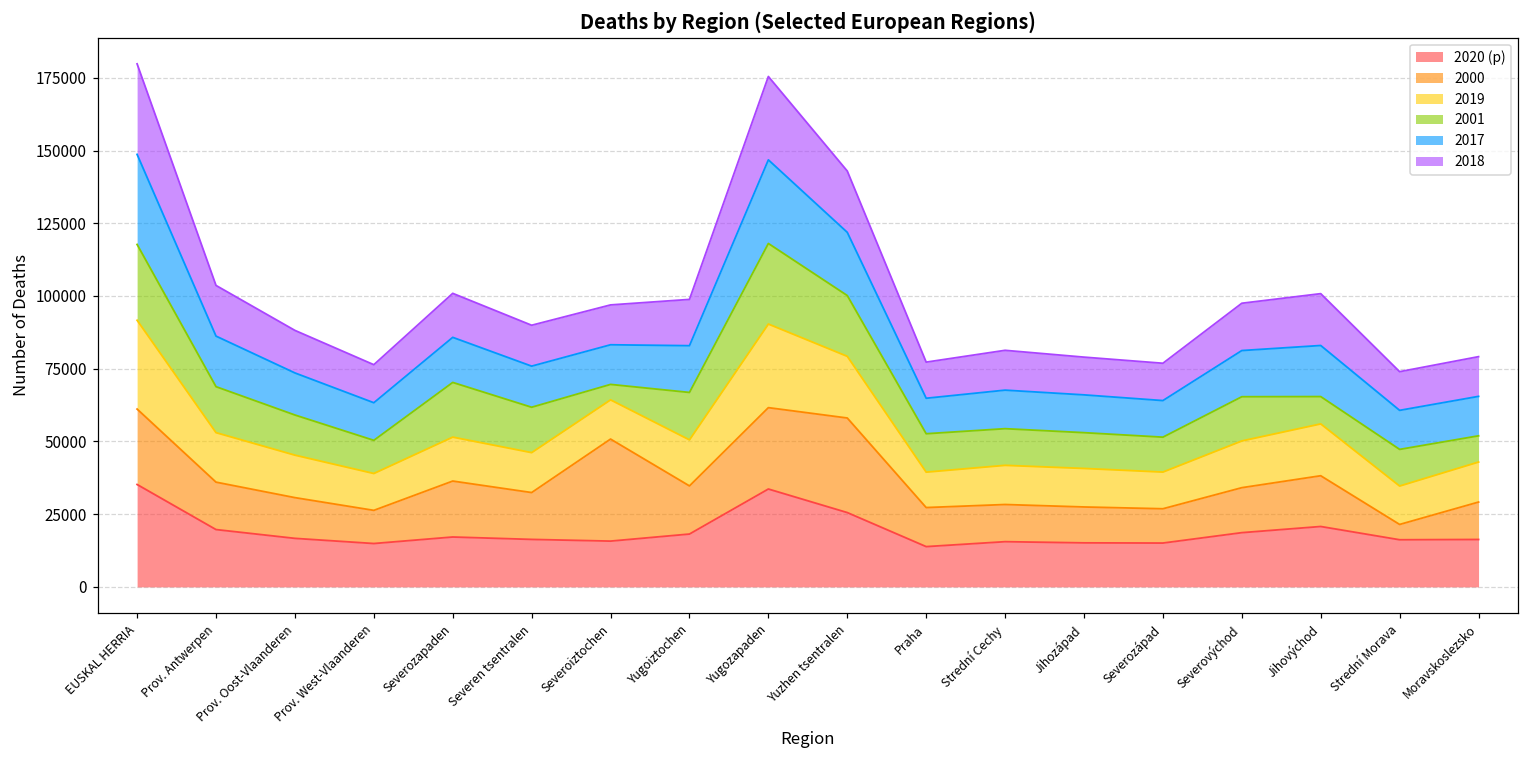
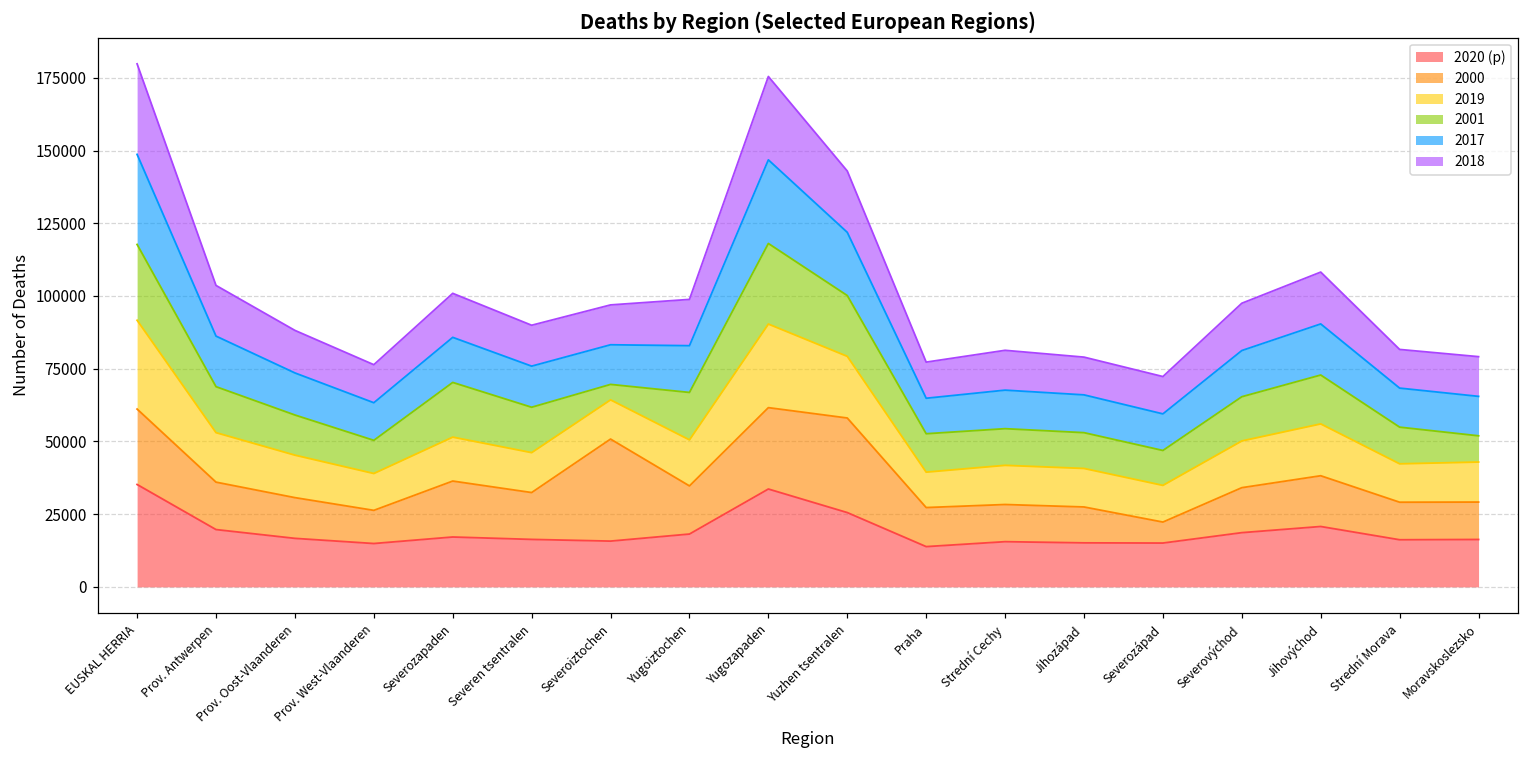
  {
    "2020 (p)": {
      "EUSKAL HERRIA": 35000,
      "Prov. Antwerpen": 20000,
      "Prov. Oost-Vlaanderen": 17000,
      "Prov. West-Vlaanderen": 15000,
      "Severozapaden": 17000,
      "Severen tsentralen": 16000,
      "Severoiztochen": 16000,
      "Yugoiztochen": 18000,
      "Yugozapaden": 34000,
      "Yuzhen tsentralen": 26000,
      "Praha": 14000,
      "Strední Cechy": 16000,
      "Jihozápad": 15000,
      "Severozápad": 15000,
      "Severovýchod": 19000,
      "Jihovýchod": 21000,
      "Strední Morava": 16000,
      "Moravskoslezsko": 16000
    },
    "2000": {
      "EUSKAL HERRIA": 26000,
      "Prov. Antwerpen": 16000,
      "Prov. Oost-Vlaanderen": 14000,
      "Prov. West-Vlaanderen": 11000,
      "Severozapaden": 19000,
      "Severen tsentralen": 16000,
      "Severoiztochen": 35000,
      "Yugoiztochen": 17000,
      "Yugozapaden": 28000,
      "Yuzhen tsentralen": 33000,
      "Praha": 13000,
      "Strední Cechy": 13000,
      "Jihozápad": 12000,
-     "Severozápad": 12000,
+     "Severozápad": 7000,
      "Severovýchod": 15000,
      "Jihovýchod": 17000,
-     "Strední Morava": 5000,
+     "Strední Morava": 13000,
      "Moravskoslezsko": 13000
    },
    "2019": {
      "EUSKAL HERRIA": 31000,
      "Prov. Antwerpen": 17000,
      "Prov. Oost-Vlaanderen": 15000,
      "Prov. West-Vlaanderen": 13000,
      "Severozapaden": 15000,
      "Severen tsentralen": 14000,
      "Severoiztochen": 13000,
      "Yugoiztochen": 16000,
      "Yugozapaden": 29000,
      "Yuzhen tsentralen": 21000,
      "Praha": 12000,
      "Strední Cechy": 13000,
      "Jihozápad": 13000,
      "Severozápad": 13000,
      "Severovýchod": 16000,
      "Jihovýchod": 18000,
      "Strední Morava": 13000,
      "Moravskoslezsko": 14000
    },
    "2001": {
      "EUSKAL HERRIA": 26000,
      "Prov. Antwerpen": 16000,
      "Prov. Oost-Vlaanderen": 14000,
      "Prov. West-Vlaanderen": 11000,
      "Severozapaden": 19000,
      "Severen tsentralen": 16000,
      "Severoiztochen": 5000,
      "Yugoiztochen": 16000,
      "Yugozapaden": 28000,
      "Yuzhen tsentralen": 21000,
      "Praha": 13000,
      "Strední Cechy": 13000,
      "Jihozápad": 12000,
      "Severozápad": 12000,
      "Severovýchod": 15000,
-     "Jihovýchod": 9000,
+     "Jihovýchod": 17000,
      "Strední Morava": 13000,
      "Moravskoslezsko": 9000
    },
    "2017": {
      "EUSKAL HERRIA": 31000,
      "Prov. Antwerpen": 17000,
      "Prov. Oost-Vlaanderen": 14000,
      "Prov. West-Vlaanderen": 13000,
      "Severozapaden": 15000,
      "Severen tsentralen": 14000,
      "Severoiztochen": 14000,
      "Yugoiztochen": 16000,
      "Yugozapaden": 29000,
      "Yuzhen tsentralen": 22000,
      "Praha": 12000,
      "Strední Cechy": 13000,
      "Jihozápad": 13000,
      "Severozápad": 13000,
      "Severovýchod": 16000,
      "Jihovýchod": 18000,
      "Strední Morava": 13000,
      "Moravskoslezsko": 14000
    },
    "2018": {
      "EUSKAL HERRIA": 31000,
      "Prov. Antwerpen": 17000,
      "Prov. Oost-Vlaanderen": 15000,
      "Prov. West-Vlaanderen": 13000,
      "Severozapaden": 15000,
      "Severen tsentralen": 14000,
      "Severoiztochen": 14000,
      "Yugoiztochen": 16000,
      "Yugozapaden": 29000,
      "Yuzhen tsentralen": 21000,
      "Praha": 12000,
      "Strední Cechy": 14000,
      "Jihozápad": 13000,
      "Severozápad": 13000,
      "Severovýchod": 16000,
      "Jihovýchod": 18000,
      "Strední Morava": 13000,
      "Moravskoslezsko": 14000
    }
  }
